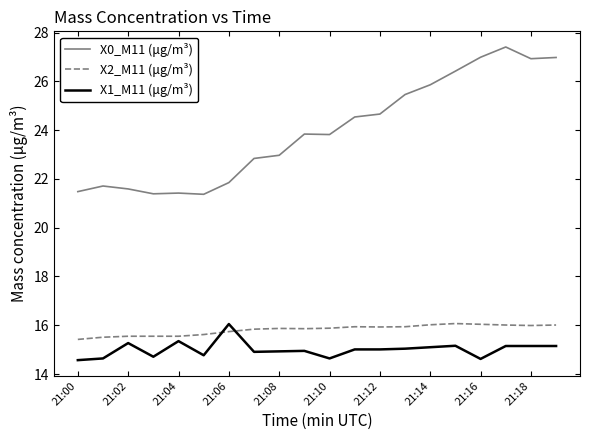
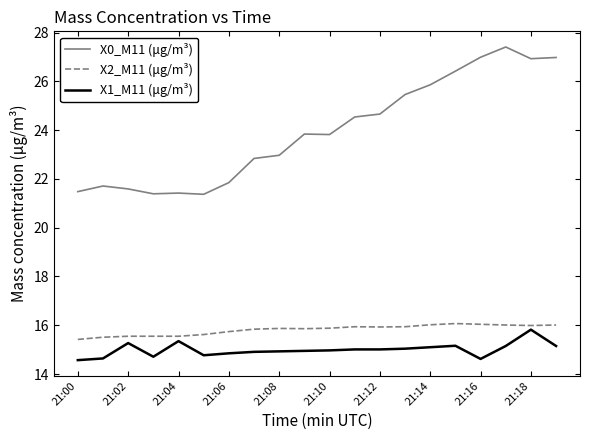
  {
    "X1_M11 (μg/m³)": {
      "21:00": 14.6,
      "21:02": 15.3,
      "21:04": 15.4,
-     "21:06": 16.1,
+     "21:06": 14.9,
      "21:08": 14.9,
-     "21:10": 14.6,
+     "21:10": 15.0,
      "21:12": 15.0,
      "21:14": 15.1,
      "21:16": 14.6,
-     "21:18": 15.2
+     "21:18": 15.8
    }
  }
